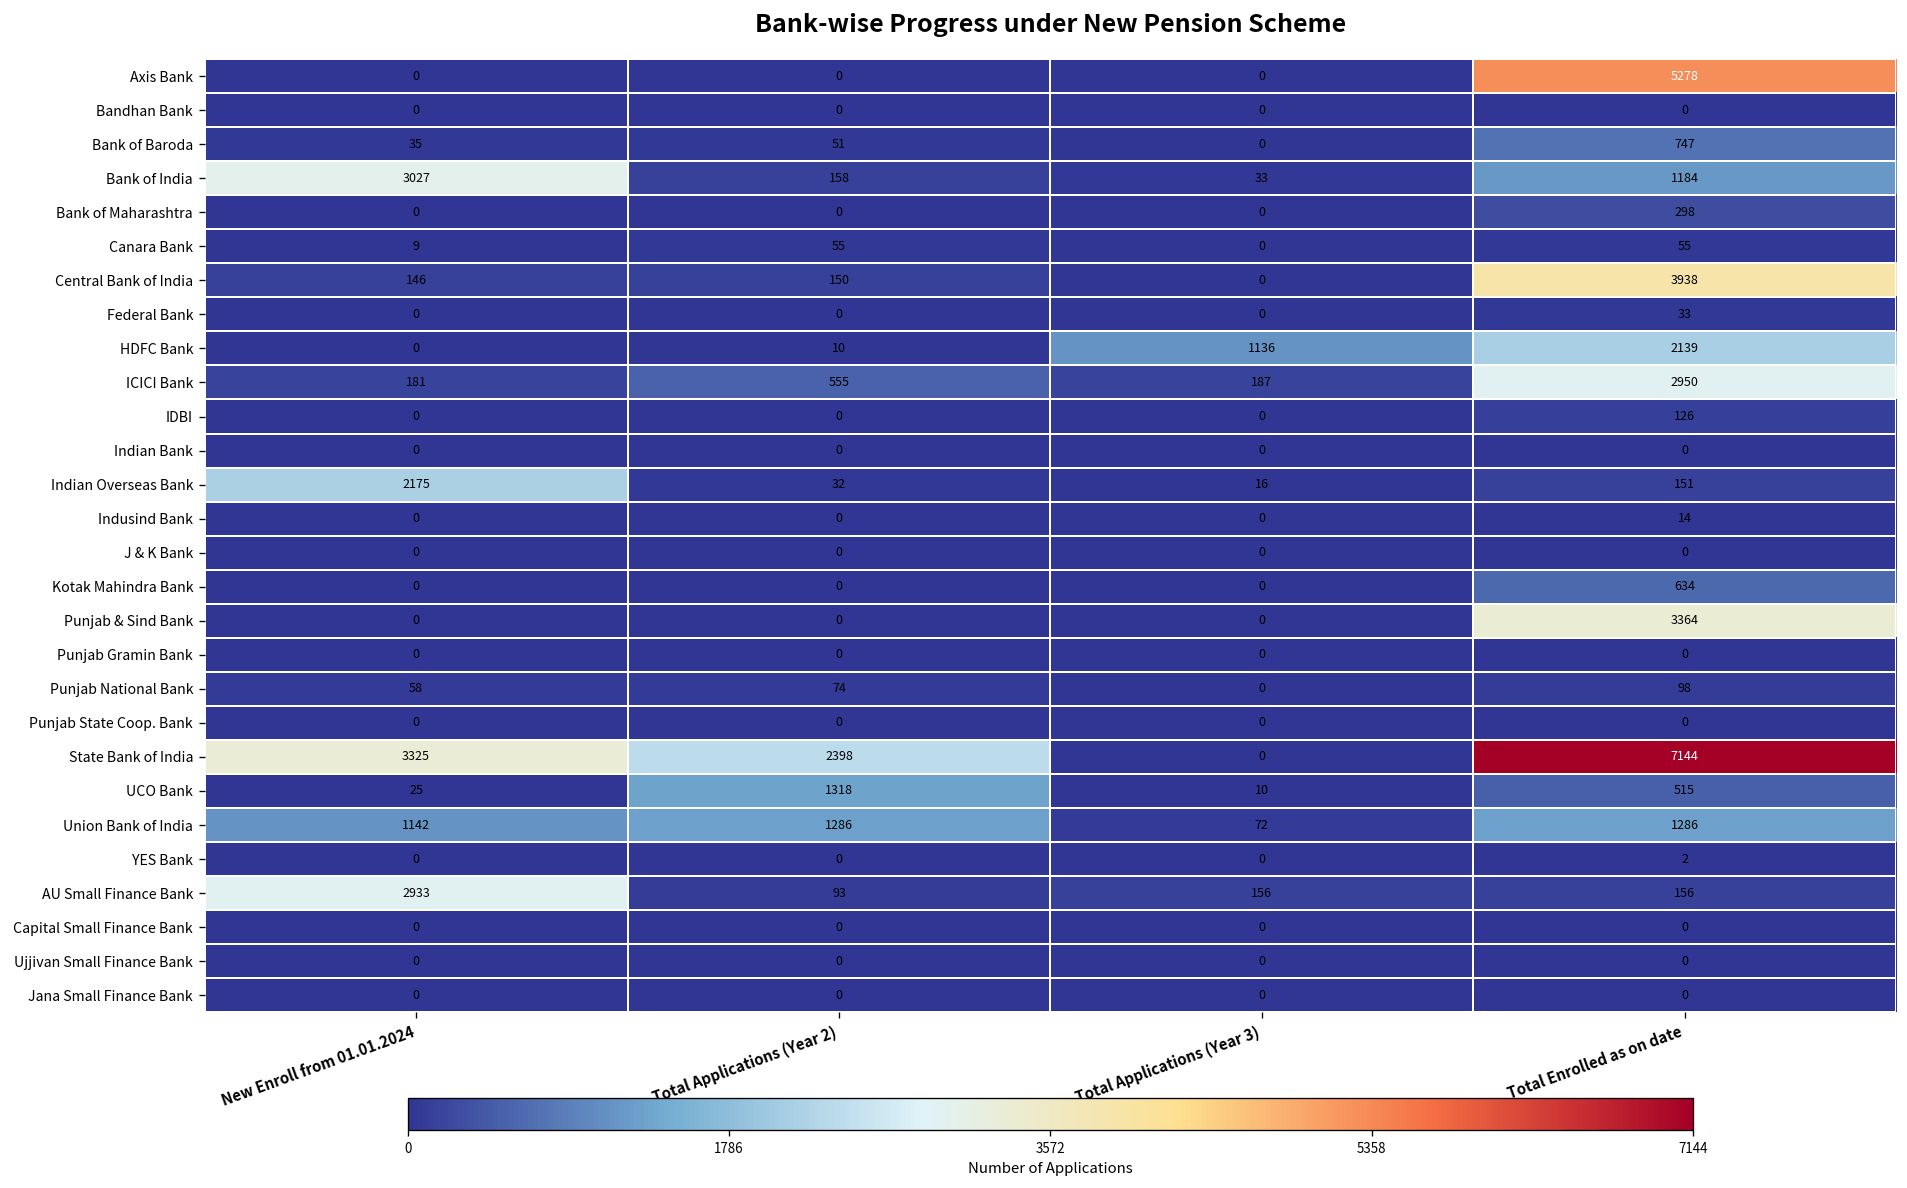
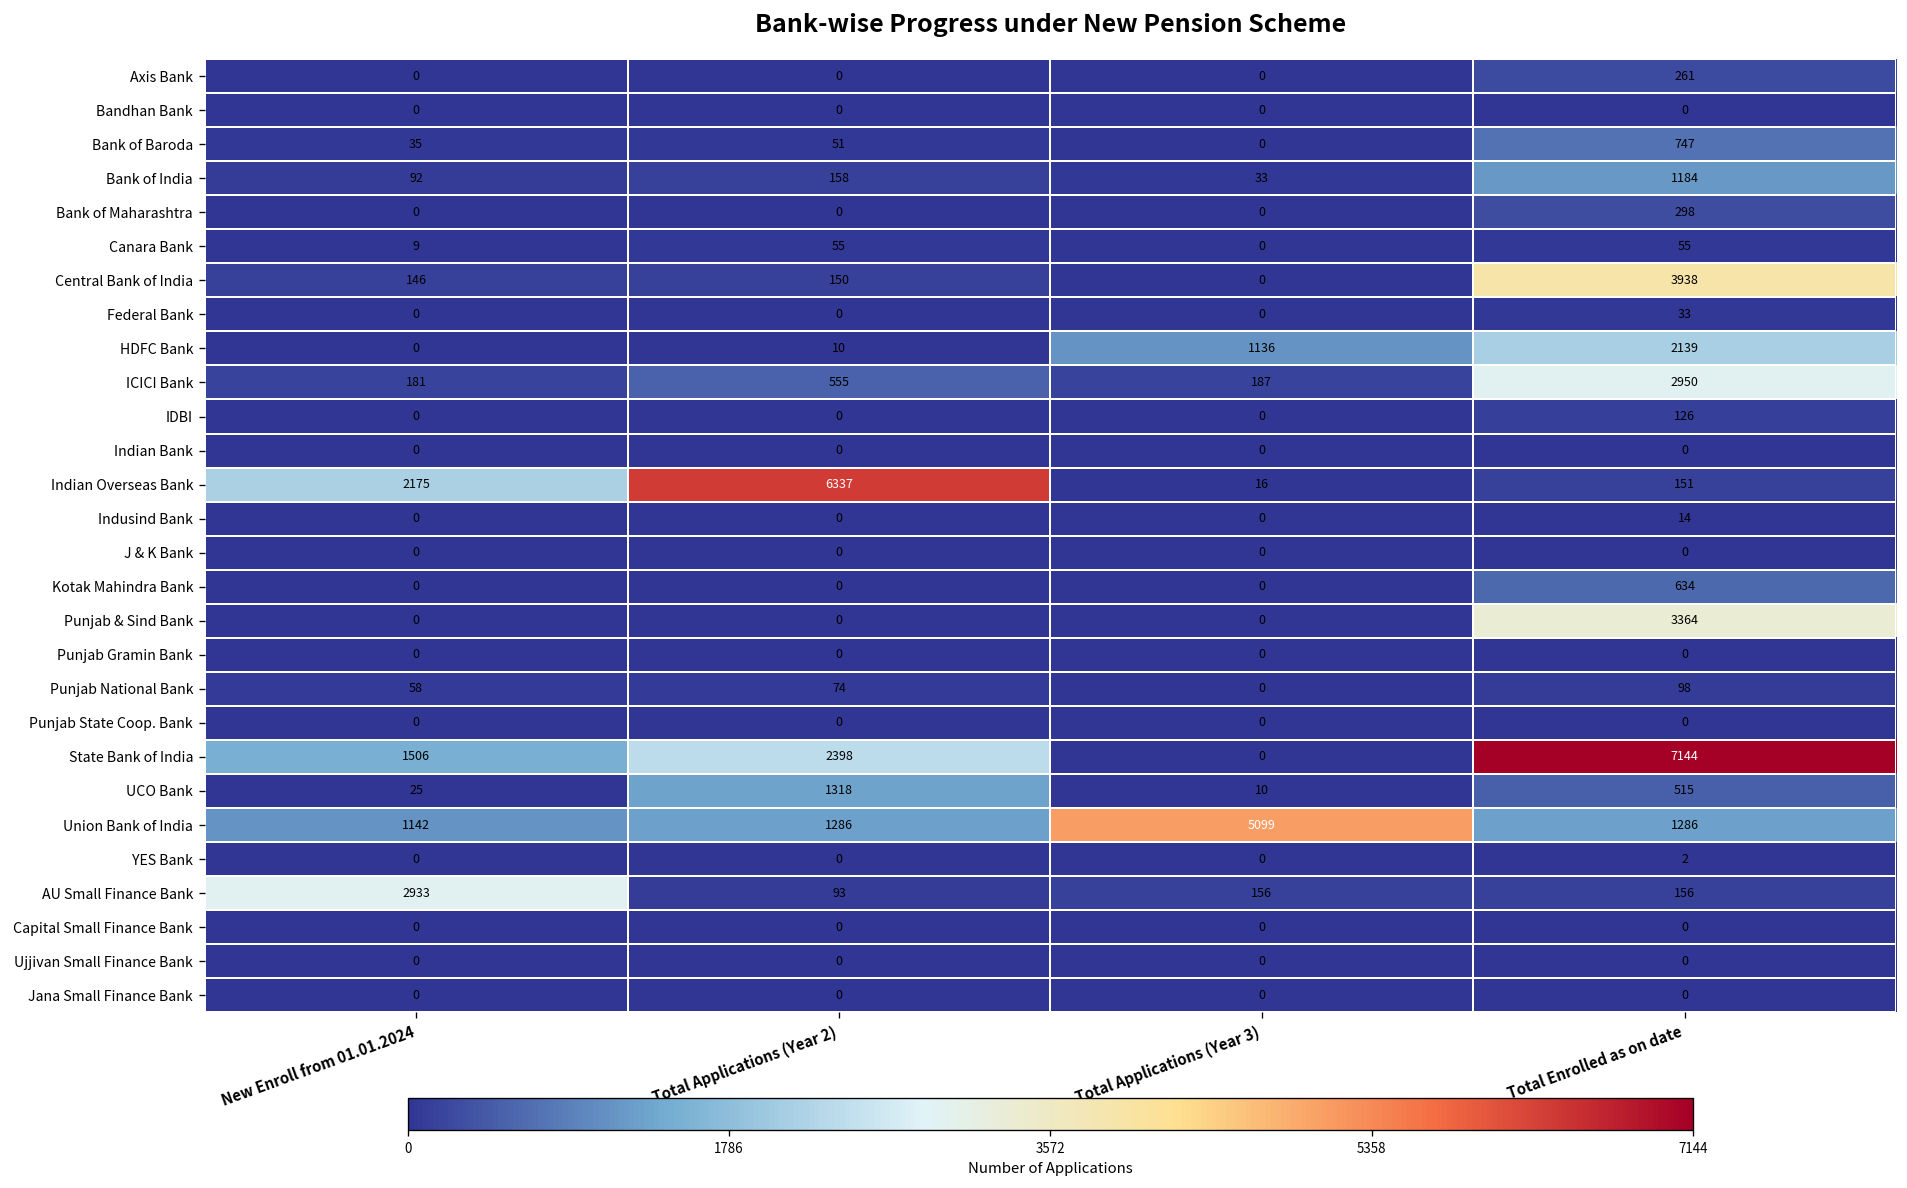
  {
    "Axis Bank": {
      "New Enroll from 01.01.2024": 0,
      "Total Applications (Year 2)": 0,
      "Total Applications (Year 3)": 0,
-     "Total Enrolled as on date": 5278
+     "Total Enrolled as on date": 261
    },
    "Bandhan Bank": {
      "New Enroll from 01.01.2024": 0,
      "Total Applications (Year 2)": 0,
      "Total Applications (Year 3)": 0,
      "Total Enrolled as on date": 0
    },
    "Bank of Baroda": {
      "New Enroll from 01.01.2024": 35,
      "Total Applications (Year 2)": 51,
      "Total Applications (Year 3)": 0,
      "Total Enrolled as on date": 747
    },
    "Bank of India": {
-     "New Enroll from 01.01.2024": 3027,
+     "New Enroll from 01.01.2024": 92,
      "Total Applications (Year 2)": 158,
      "Total Applications (Year 3)": 33,
      "Total Enrolled as on date": 1184
    },
    "Bank of Maharashtra": {
      "New Enroll from 01.01.2024": 0,
      "Total Applications (Year 2)": 0,
      "Total Applications (Year 3)": 0,
      "Total Enrolled as on date": 298
    },
    "Canara Bank": {
      "New Enroll from 01.01.2024": 9,
      "Total Applications (Year 2)": 55,
      "Total Applications (Year 3)": 0,
      "Total Enrolled as on date": 55
    },
    "Central Bank of India": {
      "New Enroll from 01.01.2024": 146,
      "Total Applications (Year 2)": 150,
      "Total Applications (Year 3)": 0,
      "Total Enrolled as on date": 3938
    },
    "Federal Bank": {
      "New Enroll from 01.01.2024": 0,
      "Total Applications (Year 2)": 0,
      "Total Applications (Year 3)": 0,
      "Total Enrolled as on date": 33
    },
    "HDFC Bank": {
      "New Enroll from 01.01.2024": 0,
      "Total Applications (Year 2)": 10,
      "Total Applications (Year 3)": 1136,
      "Total Enrolled as on date": 2139
    },
    "ICICI Bank": {
      "New Enroll from 01.01.2024": 181,
      "Total Applications (Year 2)": 555,
      "Total Applications (Year 3)": 187,
      "Total Enrolled as on date": 2950
    },
    "IDBI": {
      "New Enroll from 01.01.2024": 0,
      "Total Applications (Year 2)": 0,
      "Total Applications (Year 3)": 0,
      "Total Enrolled as on date": 126
    },
    "Indian Bank": {
      "New Enroll from 01.01.2024": 0,
      "Total Applications (Year 2)": 0,
      "Total Applications (Year 3)": 0,
      "Total Enrolled as on date": 0
    },
    "Indian Overseas Bank": {
      "New Enroll from 01.01.2024": 2175,
-     "Total Applications (Year 2)": 32,
+     "Total Applications (Year 2)": 6337,
      "Total Applications (Year 3)": 16,
      "Total Enrolled as on date": 151
    },
    "Indusind Bank": {
      "New Enroll from 01.01.2024": 0,
      "Total Applications (Year 2)": 0,
      "Total Applications (Year 3)": 0,
      "Total Enrolled as on date": 14
    },
    "J & K Bank": {
      "New Enroll from 01.01.2024": 0,
      "Total Applications (Year 2)": 0,
      "Total Applications (Year 3)": 0,
      "Total Enrolled as on date": 0
    },
    "Kotak Mahindra Bank": {
      "New Enroll from 01.01.2024": 0,
      "Total Applications (Year 2)": 0,
      "Total Applications (Year 3)": 0,
      "Total Enrolled as on date": 634
    },
    "Punjab & Sind Bank": {
      "New Enroll from 01.01.2024": 0,
      "Total Applications (Year 2)": 0,
      "Total Applications (Year 3)": 0,
      "Total Enrolled as on date": 3364
    },
    "Punjab Gramin Bank": {
      "New Enroll from 01.01.2024": 0,
      "Total Applications (Year 2)": 0,
      "Total Applications (Year 3)": 0,
      "Total Enrolled as on date": 0
    },
    "Punjab National Bank": {
      "New Enroll from 01.01.2024": 58,
      "Total Applications (Year 2)": 74,
      "Total Applications (Year 3)": 0,
      "Total Enrolled as on date": 98
    },
    "Punjab State Coop. Bank": {
      "New Enroll from 01.01.2024": 0,
      "Total Applications (Year 2)": 0,
      "Total Applications (Year 3)": 0,
      "Total Enrolled as on date": 0
    },
    "State Bank of India": {
-     "New Enroll from 01.01.2024": 3325,
+     "New Enroll from 01.01.2024": 1506,
      "Total Applications (Year 2)": 2398,
      "Total Applications (Year 3)": 0,
      "Total Enrolled as on date": 7144
    },
    "UCO Bank": {
      "New Enroll from 01.01.2024": 25,
      "Total Applications (Year 2)": 1318,
      "Total Applications (Year 3)": 10,
      "Total Enrolled as on date": 515
    },
    "Union Bank of India": {
      "New Enroll from 01.01.2024": 1142,
      "Total Applications (Year 2)": 1286,
-     "Total Applications (Year 3)": 72,
+     "Total Applications (Year 3)": 5099,
      "Total Enrolled as on date": 1286
    },
    "YES Bank": {
      "New Enroll from 01.01.2024": 0,
      "Total Applications (Year 2)": 0,
      "Total Applications (Year 3)": 0,
      "Total Enrolled as on date": 2
    },
    "AU Small Finance Bank": {
      "New Enroll from 01.01.2024": 2933,
      "Total Applications (Year 2)": 93,
      "Total Applications (Year 3)": 156,
      "Total Enrolled as on date": 156
    },
    "Capital Small Finance Bank": {
      "New Enroll from 01.01.2024": 0,
      "Total Applications (Year 2)": 0,
      "Total Applications (Year 3)": 0,
      "Total Enrolled as on date": 0
    },
    "Ujjivan Small Finance Bank": {
      "New Enroll from 01.01.2024": 0,
      "Total Applications (Year 2)": 0,
      "Total Applications (Year 3)": 0,
      "Total Enrolled as on date": 0
    },
    "Jana Small Finance Bank": {
      "New Enroll from 01.01.2024": 0,
      "Total Applications (Year 2)": 0,
      "Total Applications (Year 3)": 0,
      "Total Enrolled as on date": 0
    }
  }
